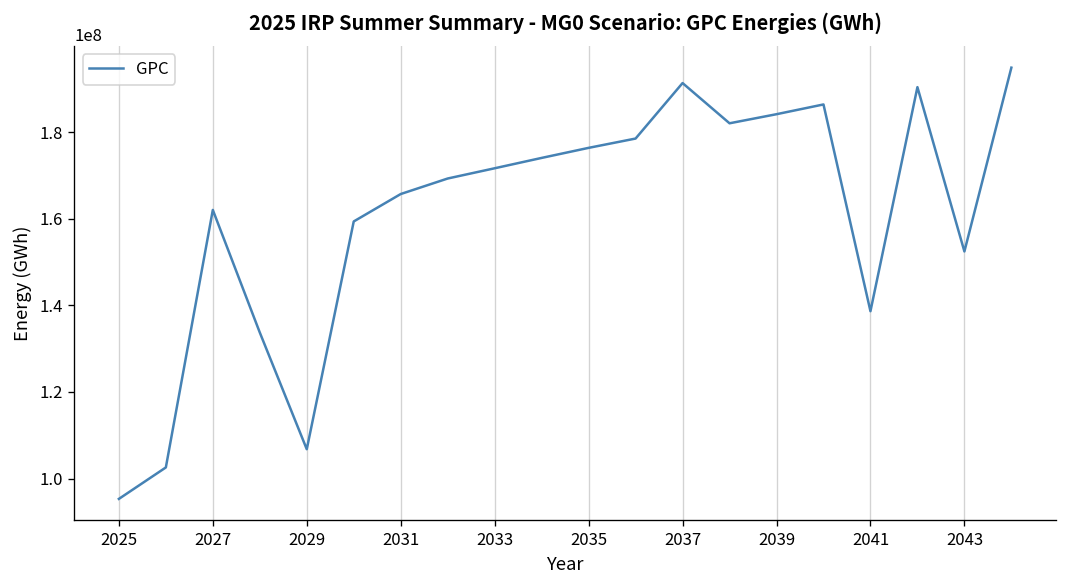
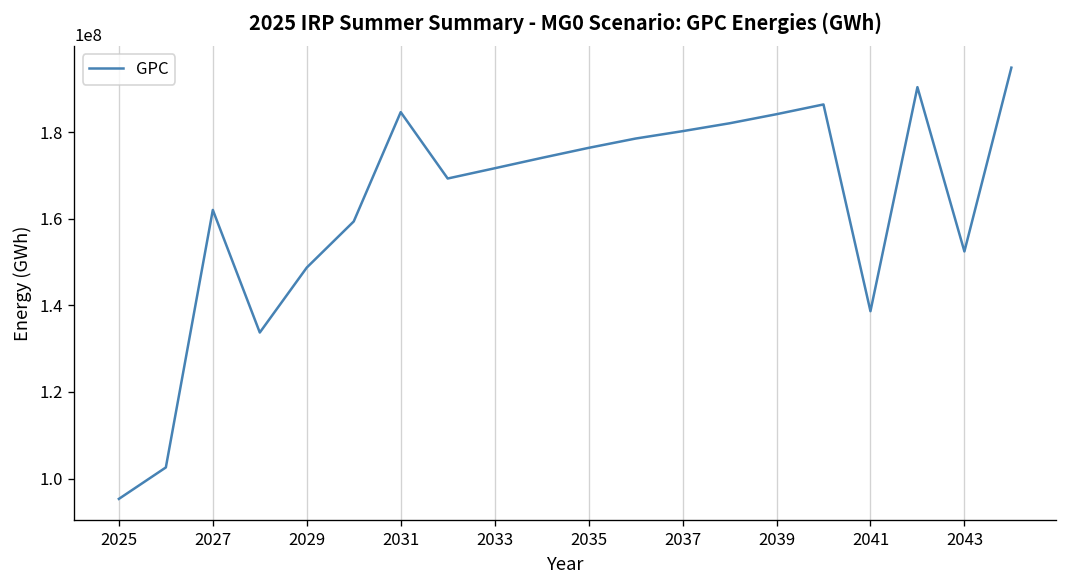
  {
    "2025": 95000000,
    "2027": 162000000,
-   "2029": 107000000,
-   "2031": 166000000,
+   "2029": 149000000,
+   "2031": 185000000,
    "2033": 172000000,
    "2035": 176000000,
-   "2037": 191000000,
+   "2037": 180000000,
    "2039": 184000000,
    "2041": 139000000,
    "2043": 152000000
  }
